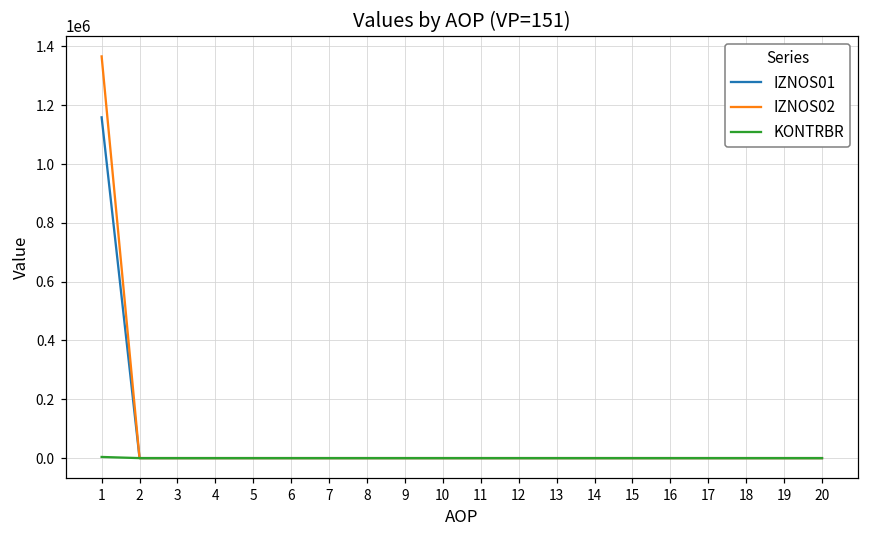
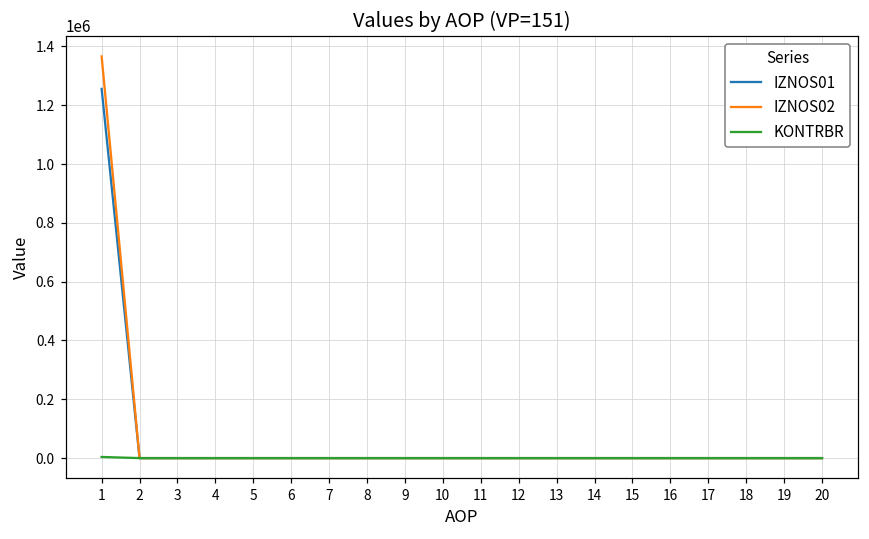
  {
    "IZNOS01": {
-     "1": 1160000
+     "1": 1260000
    },
    "IZNOS02": {
      "1": 1370000
    },
    "KONTRBR": {
      "1": 0
    }
  }
